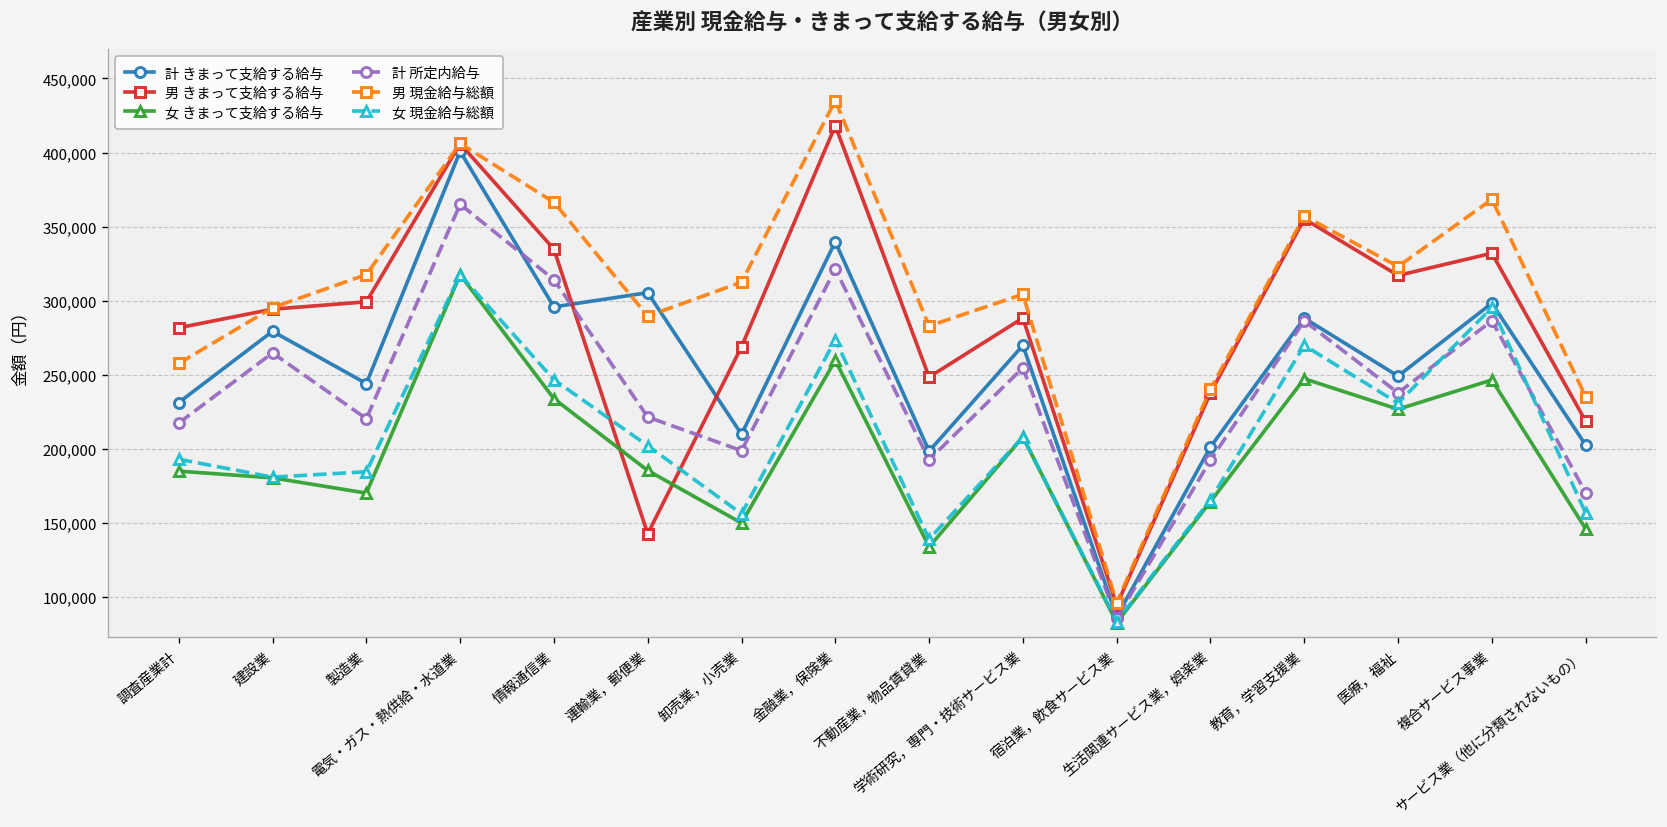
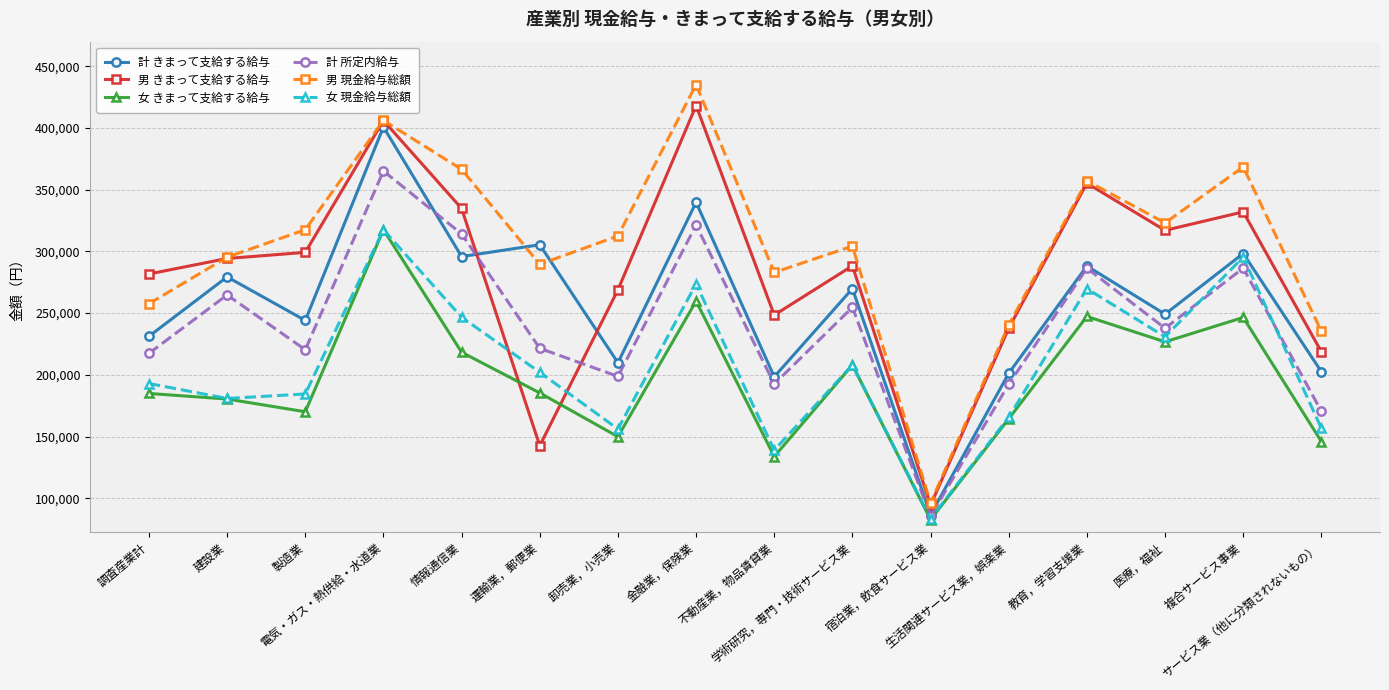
  {
    "計 きまって支給する給与": {
      "調査産業計": "231,000",
      "建設業": "279,000",
      "製造業": "244,000",
      "電気・ガス・熱供給・水道業": "401,000",
      "情報通信業": "296,000",
      "運輸業，郵便業": "305,000",
      "卸売業，小売業": "210,000",
      "金融業，保険業": "340,000",
      "不動産業，物品賃貸業": "198,000",
      "学術研究，専門・技術サービス業": "270,000",
      "生活関連サービス業，娯楽業": "201,000",
      "医療，福祉": "249,000",
      "複合サービス事業": "298,000",
      "サービス業（他に分類されないもの）": "203,000"
    },
    "男 きまって支給する給与": {
      "調査産業計": "282,000",
      "製造業": "299,000",
      "情報通信業": "335,000",
      "運輸業，郵便業": "143,000",
      "卸売業，小売業": "269,000",
      "金融業，保険業": "418,000",
      "不動産業，物品賃貸業": "248,000",
      "学術研究，専門・技術サービス業": "288,000",
      "生活関連サービス業，娯楽業": "238,000",
      "医療，福祉": "317,000",
      "複合サービス事業": "332,000",
      "サービス業（他に分類されないもの）": "219,000"
    },
    "女 きまって支給する給与": {
      "調査産業計": "185,000",
      "製造業": "170,000",
-     "情報通信業": "234,000",
+     "情報通信業": "218,000",
      "運輸業，郵便業": "185,000",
      "卸売業，小売業": "150,000",
      "金融業，保険業": "260,000",
      "不動産業，物品賃貸業": "134,000",
      "教育，学習支援業": "247,000",
      "医療，福祉": "227,000",
      "複合サービス事業": "246,000",
      "サービス業（他に分類されないもの）": "146,000"
    },
    "計 所定内給与": {
      "調査産業計": "217,000",
      "建設業": "265,000",
      "製造業": "220,000",
      "電気・ガス・熱供給・水道業": "365,000",
      "情報通信業": "314,000",
      "運輸業，郵便業": "221,000",
      "卸売業，小売業": "199,000",
      "金融業，保険業": "321,000",
      "不動産業，物品賃貸業": "193,000",
      "学術研究，専門・技術サービス業": "255,000",
      "生活関連サービス業，娯楽業": "192,000",
      "医療，福祉": "238,000",
      "複合サービス事業": "286,000",
      "サービス業（他に分類されないもの）": "170,000"
    },
    "男 現金給与総額": {
      "調査産業計": "258,000",
      "製造業": "318,000",
      "情報通信業": "366,000",
      "運輸業，郵便業": "290,000",
      "卸売業，小売業": "312,000",
      "金融業，保険業": "435,000",
      "不動産業，物品賃貸業": "283,000",
      "学術研究，専門・技術サービス業": "304,000",
      "生活関連サービス業，娯楽業": "240,000",
      "医療，福祉": "323,000",
      "複合サービス事業": "368,000",
      "サービス業（他に分類されないもの）": "235,000"
    },
    "女 現金給与総額": {
      "調査産業計": "193,000",
      "製造業": "184,000",
      "情報通信業": "247,000",
      "運輸業，郵便業": "202,000",
      "卸売業，小売業": "156,000",
      "金融業，保険業": "274,000",
      "不動産業，物品賃貸業": "139,000",
      "教育，学習支援業": "270,000",
      "医療，福祉": "231,000",
      "複合サービス事業": "295,000",
      "サービス業（他に分類されないもの）": "157,000"
    }
  }
